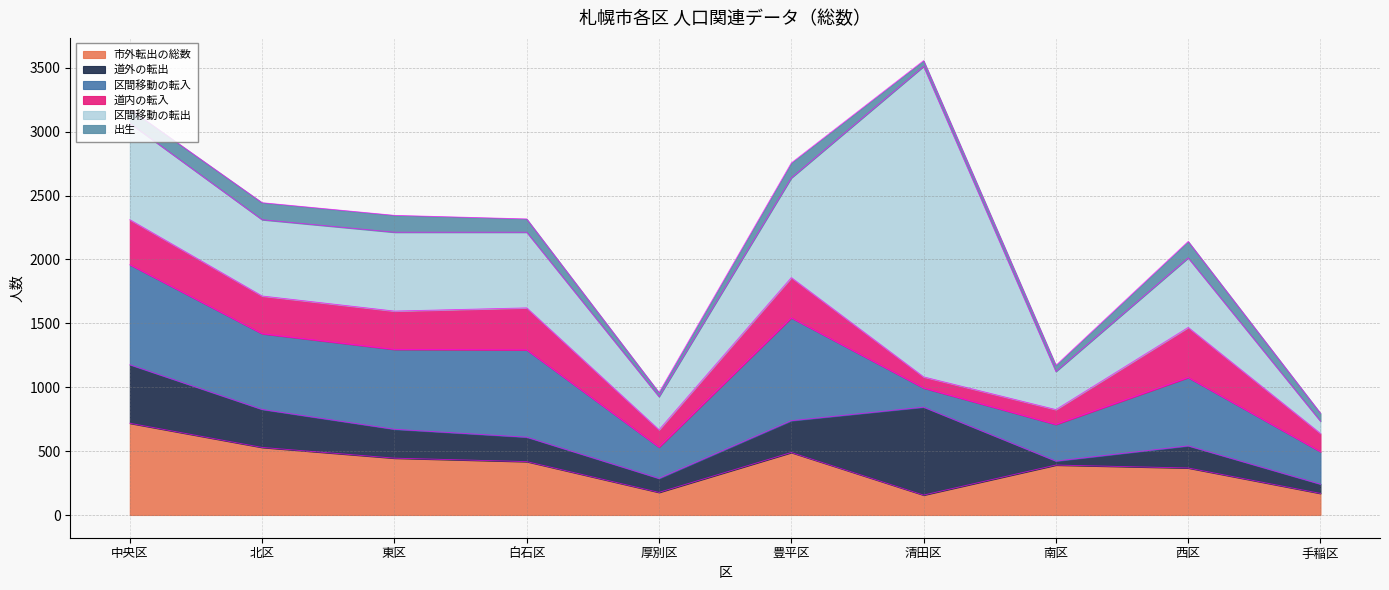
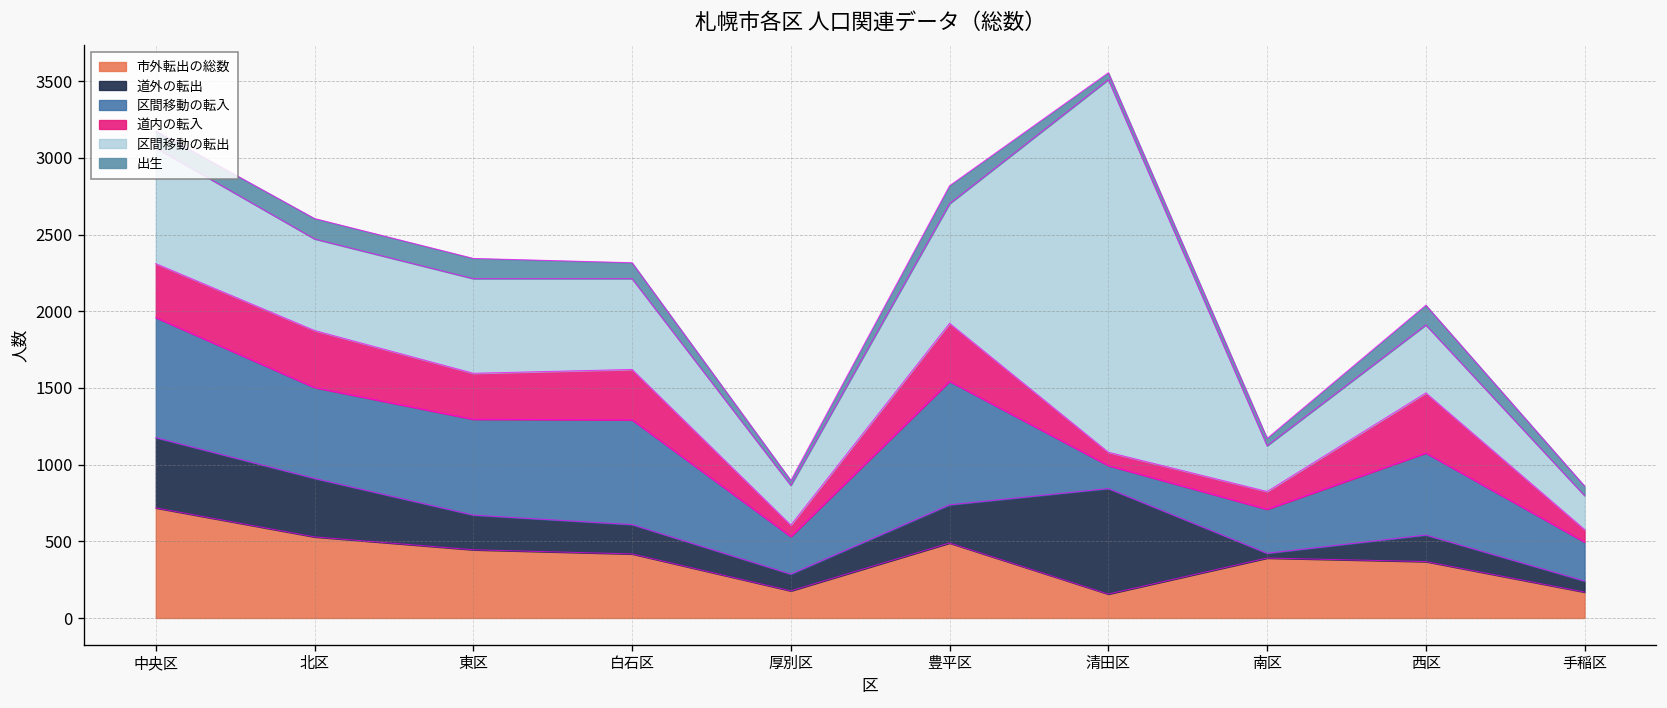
  {
    "市外転出の総数": {
      "中央区": 720,
      "北区": 530,
      "東区": 450,
      "白石区": 420,
      "厚別区": 180,
      "豊平区": 490,
      "清田区": 160,
      "南区": 390,
      "西区": 370,
      "手稲区": 170
    },
    "道外の転出": {
      "中央区": 460,
-     "北区": 300,
+     "北区": 380,
      "東区": 230,
      "白石区": 190,
      "厚別区": 110,
      "豊平区": 250,
      "清田区": 690,
      "南区": 30,
      "西区": 170,
      "手稲区": 70
    },
    "道内の転入": {
      "中央区": 350,
-     "北区": 300,
+     "北区": 370,
      "東区": 300,
      "白石区": 330,
-     "厚別区": 140,
-     "豊平区": 320,
+     "厚別区": 80,
+     "豊平区": 380,
      "清田区": 90,
      "南区": 120,
      "西区": 390,
-     "手稲区": 140
+     "手稲区": 80
    },
    "区間移動の転出": {
      "北区": 600,
      "東区": 620,
      "白石区": 590,
      "厚別区": 260,
      "豊平区": 780,
      "清田区": 2430,
      "南区": 300,
-     "西区": 540,
-     "手稲区": 100
+     "西区": 440,
+     "手稲区": 220
    }
  }
